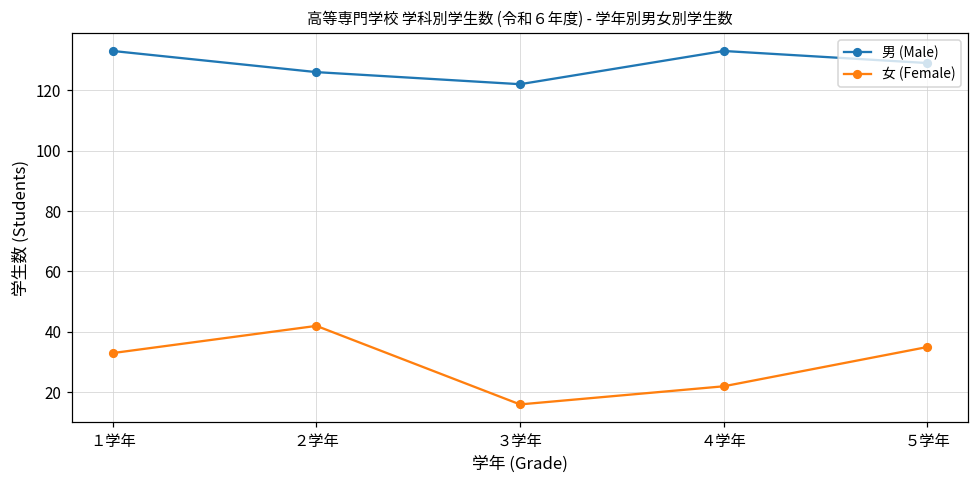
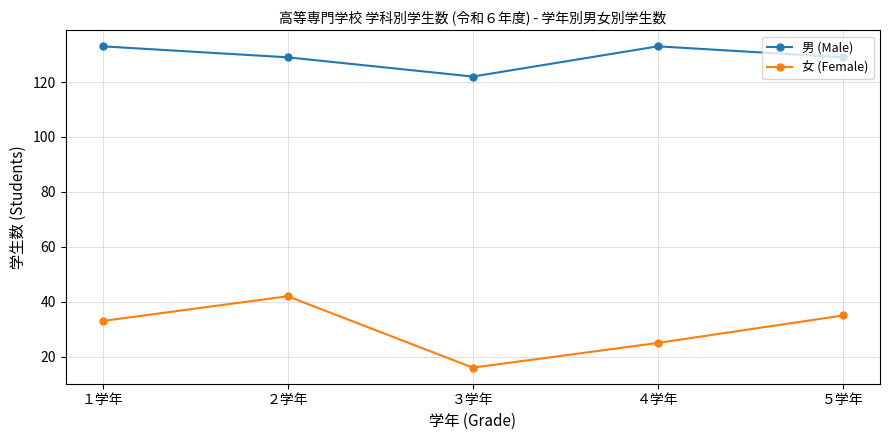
  {
    "男 (Male)": {
      "１学年": 133,
-     "２学年": 126,
+     "２学年": 129,
      "３学年": 122,
      "４学年": 133
    },
    "女 (Female)": {
      "１学年": 33,
      "２学年": 42,
      "３学年": 16,
-     "４学年": 22,
+     "４学年": 25,
      "５学年": 35
    }
  }
